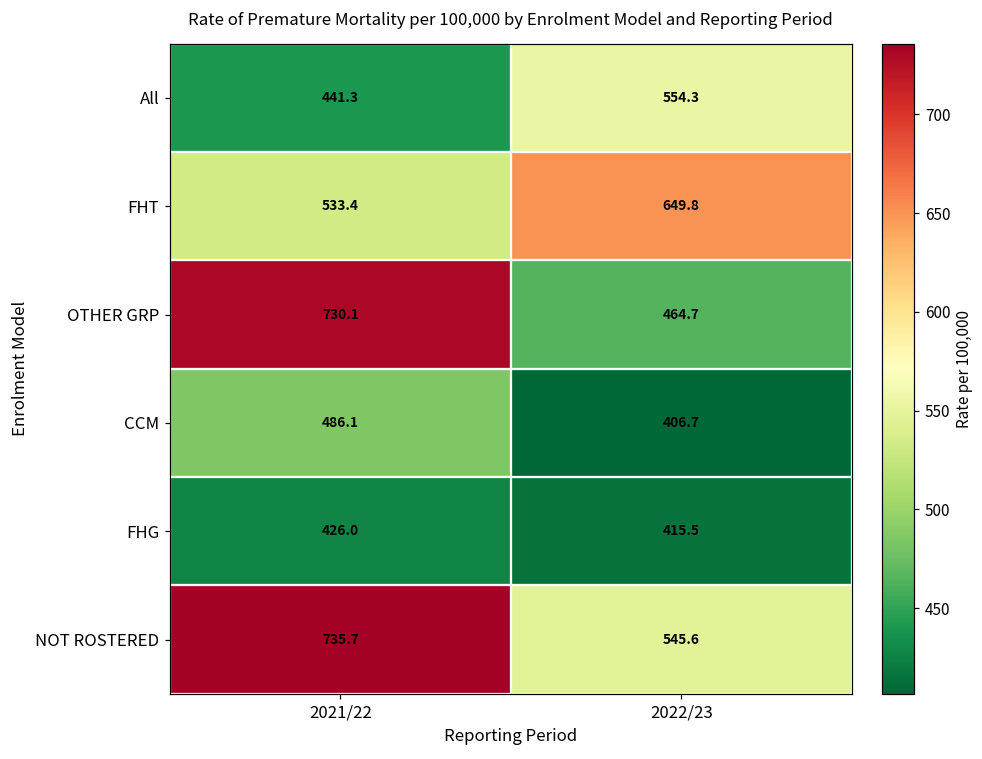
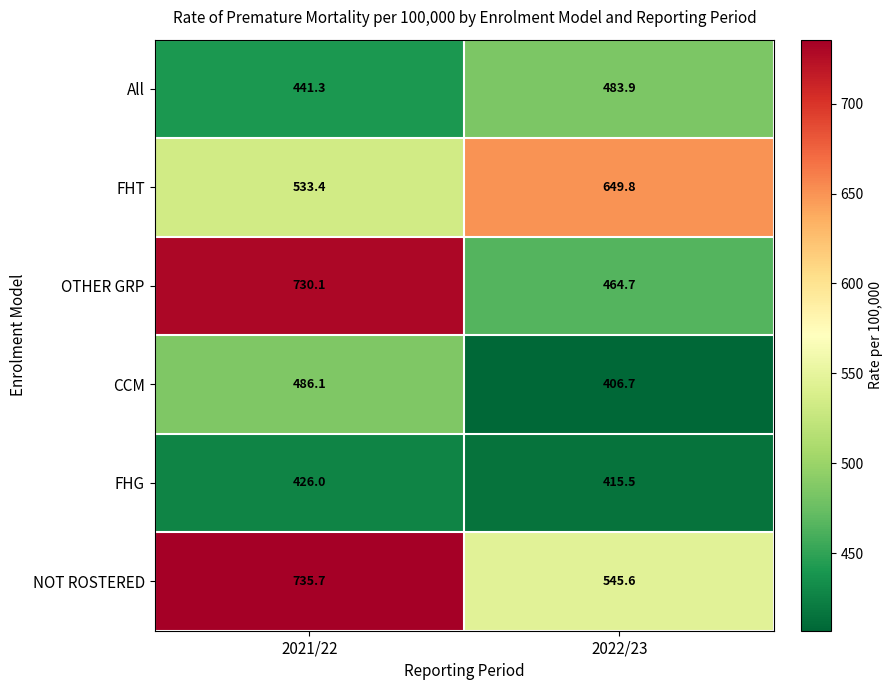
  {
    "All": {
      "2021/22": 441.3,
-     "2022/23": 554.3
+     "2022/23": 483.9
    },
    "FHT": {
      "2021/22": 533.4,
      "2022/23": 649.8
    },
    "OTHER GRP": {
      "2021/22": 730.1,
      "2022/23": 464.7
    },
    "CCM": {
      "2021/22": 486.1,
      "2022/23": 406.7
    },
    "FHG": {
      "2021/22": 426.0,
      "2022/23": 415.5
    },
    "NOT ROSTERED": {
      "2021/22": 735.7,
      "2022/23": 545.6
    }
  }
